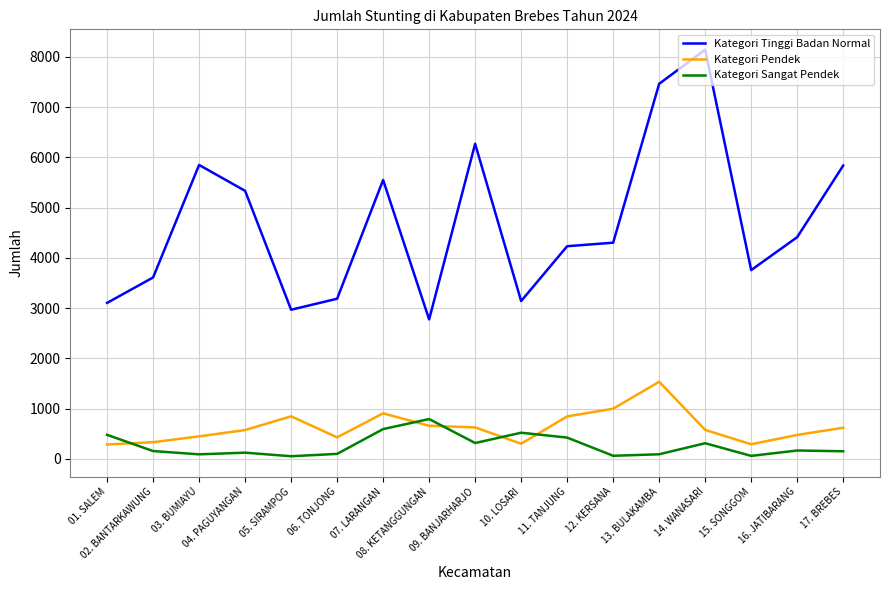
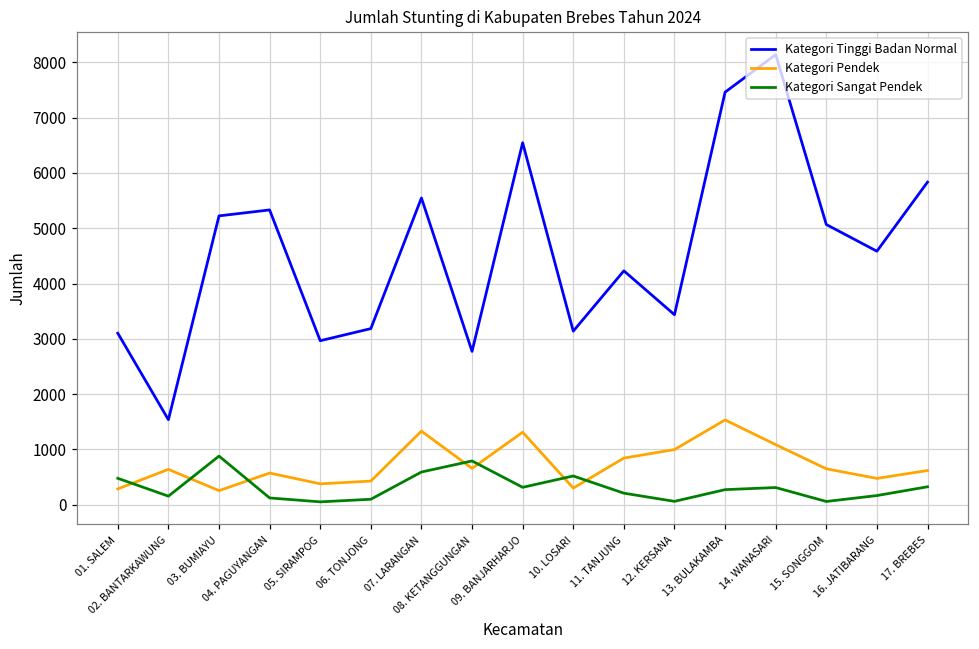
  {
    "Kategori Tinggi Badan Normal": {
      "01. SALEM": 3100,
-     "02. BANTARKAWUNG": 3600,
-     "03. BUMIAYU": 5800,
+     "02. BANTARKAWUNG": 1500,
+     "03. BUMIAYU": 5200,
      "04. PAGUYANGAN": 5300,
      "05. SIRAMPOG": 3000,
      "06. TONJONG": 3200,
      "07. LARANGAN": 5500,
      "08. KETANGGUNGAN": 2800,
-     "09. BANJARHARJO": 6300,
+     "09. BANJARHARJO": 6500,
      "10. LOSARI": 3100,
      "11. TANJUNG": 4200,
-     "12. KERSANA": 4300,
+     "12. KERSANA": 3400,
      "13. BULAKAMBA": 7500,
-     "15. SONGGOM": 3800,
-     "16. JATIBARANG": 4400,
+     "15. SONGGOM": 5100,
+     "16. JATIBARANG": 4600,
      "17. BREBES": 5800
    },
    "Kategori Pendek": {
      "01. SALEM": 300,
-     "02. BANTARKAWUNG": 300,
-     "03. BUMIAYU": 400,
+     "02. BANTARKAWUNG": 600,
+     "03. BUMIAYU": 300,
      "04. PAGUYANGAN": 600,
-     "05. SIRAMPOG": 800,
+     "05. SIRAMPOG": 400,
      "06. TONJONG": 400,
-     "07. LARANGAN": 900,
+     "07. LARANGAN": 1300,
      "08. KETANGGUNGAN": 700,
-     "09. BANJARHARJO": 600,
+     "09. BANJARHARJO": 1300,
      "10. LOSARI": 300,
      "11. TANJUNG": 800,
      "12. KERSANA": 1000,
      "13. BULAKAMBA": 1500,
-     "14. WANASARI": 600,
-     "15. SONGGOM": 300,
+     "14. WANASARI": 1100,
+     "15. SONGGOM": 600,
      "16. JATIBARANG": 500,
      "17. BREBES": 600
    },
    "Kategori Sangat Pendek": {
      "01. SALEM": 500,
      "02. BANTARKAWUNG": 200,
-     "03. BUMIAYU": 100,
+     "03. BUMIAYU": 900,
      "04. PAGUYANGAN": 100,
      "05. SIRAMPOG": 100,
      "06. TONJONG": 100,
      "07. LARANGAN": 600,
      "08. KETANGGUNGAN": 800,
      "09. BANJARHARJO": 300,
      "10. LOSARI": 500,
-     "11. TANJUNG": 400,
+     "11. TANJUNG": 200,
      "12. KERSANA": 100,
-     "13. BULAKAMBA": 100,
+     "13. BULAKAMBA": 300,
      "14. WANASARI": 300,
      "15. SONGGOM": 100,
      "16. JATIBARANG": 200,
-     "17. BREBES": 200
+     "17. BREBES": 300
    }
  }
